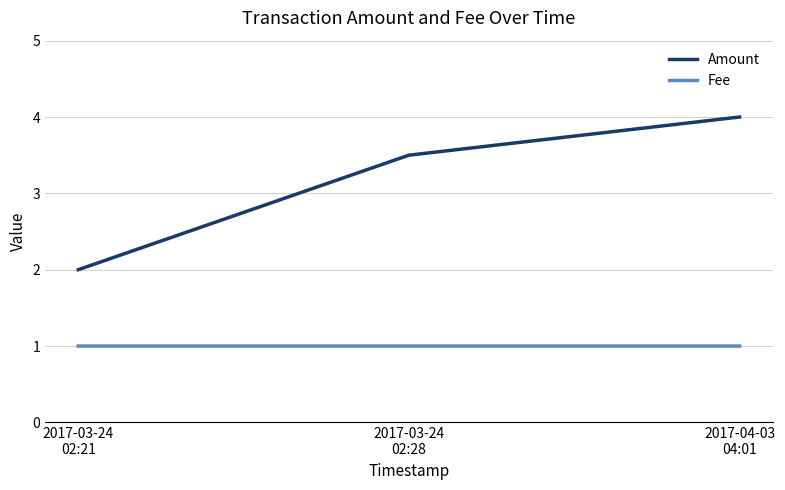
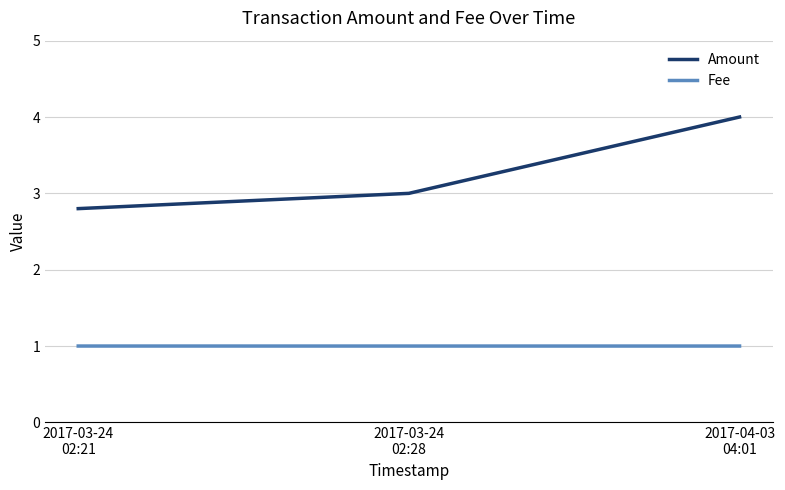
  {
    "Amount": {
-     "2017-03-24 02:21": 2.0,
-     "2017-03-24 02:28": 3.5,
+     "2017-03-24 02:21": 2.8,
+     "2017-03-24 02:28": 3.0,
      "2017-04-03 04:01": 4.0
    },
    "Fee": {
      "2017-03-24 02:21": 1.0,
      "2017-03-24 02:28": 1.0,
      "2017-04-03 04:01": 1.0
    }
  }
